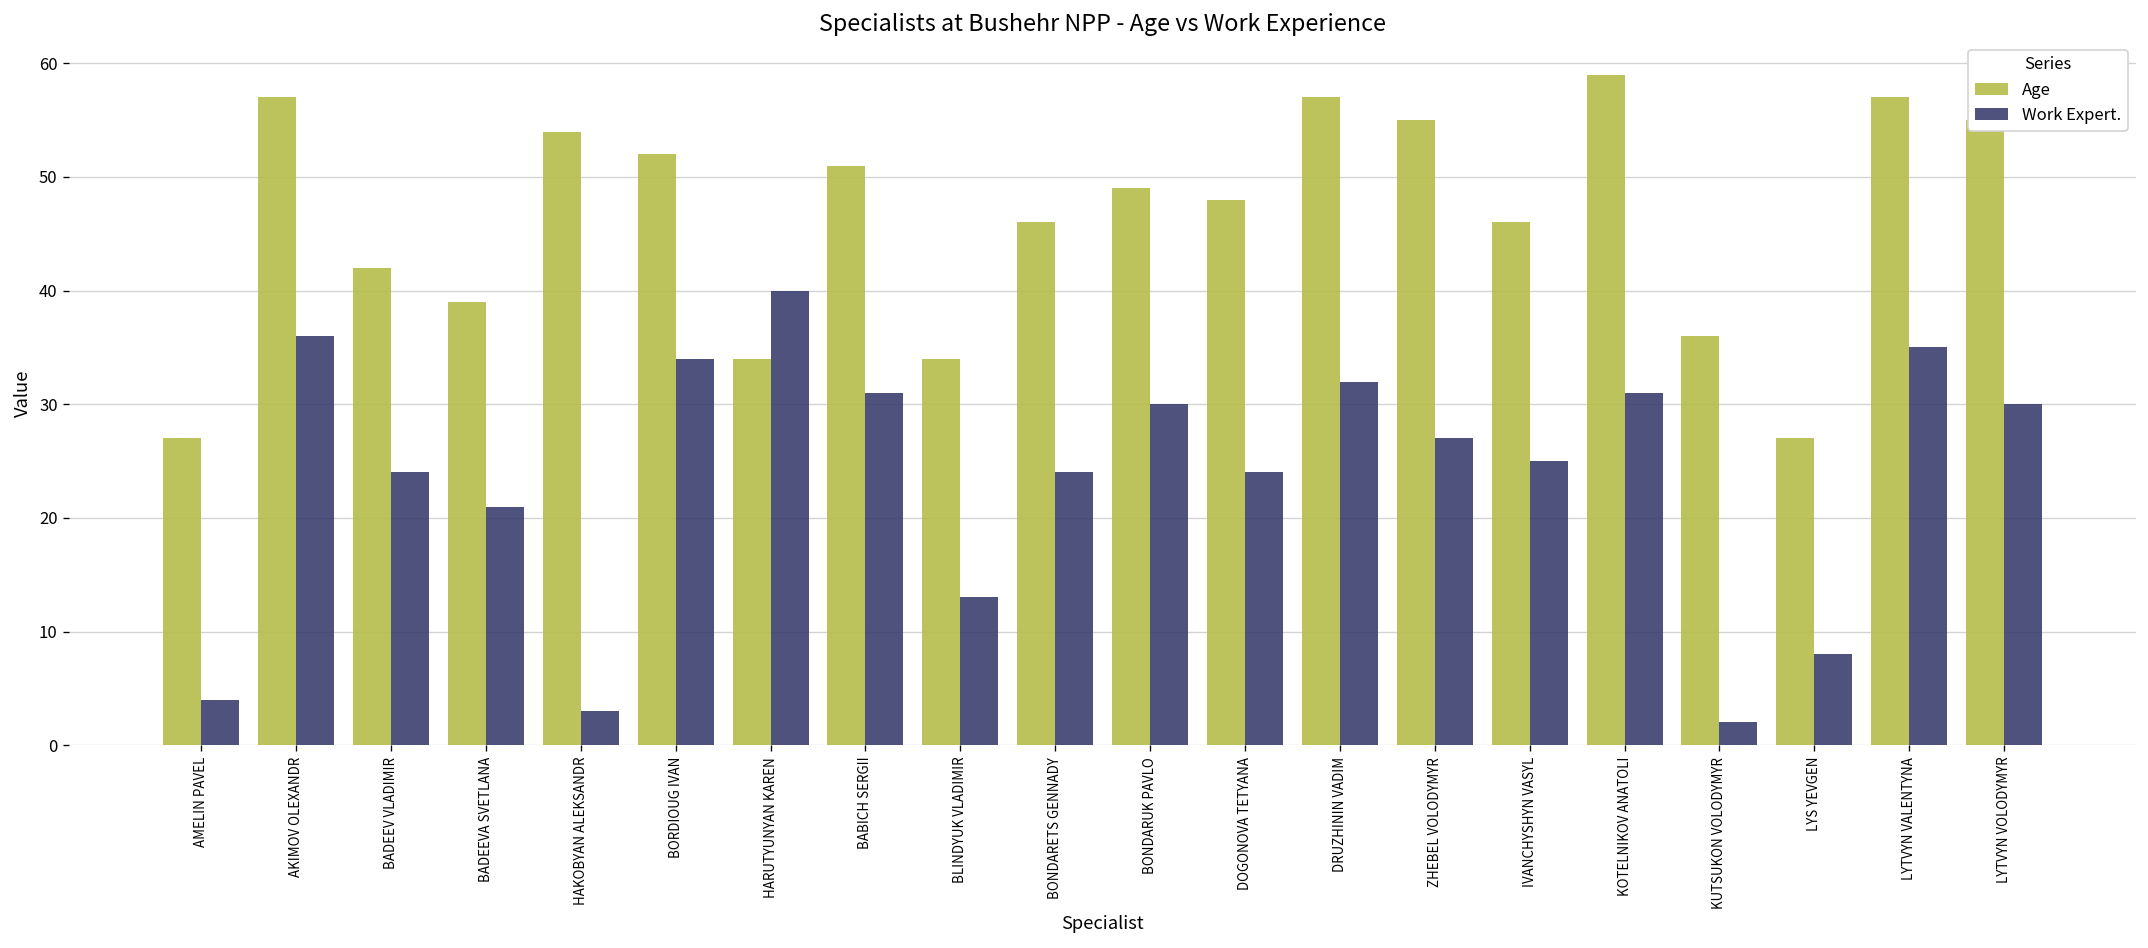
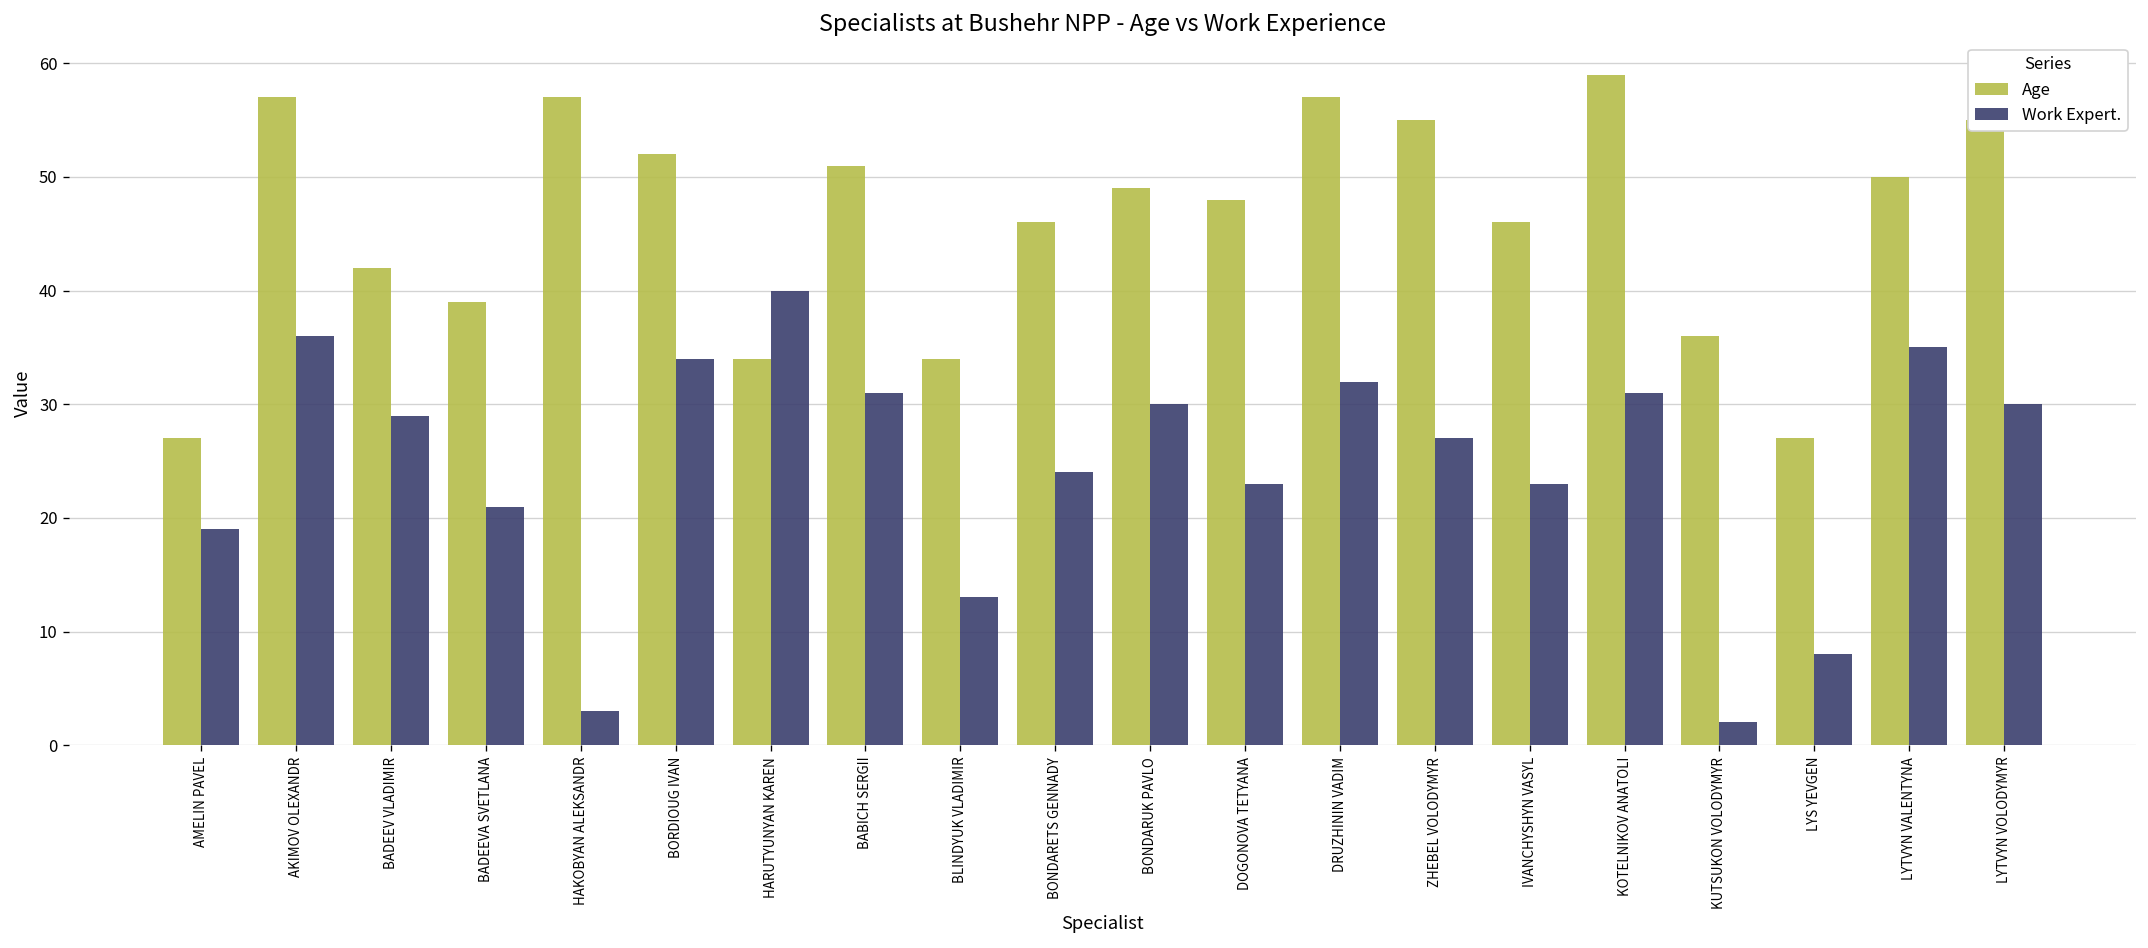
  {
    "Age": {
      "AMELIN PAVEL": 27,
      "AKIMOV OLEXANDR": 57,
      "BADEEV VLADIMIR": 42,
      "BADEEVA SVETLANA": 39,
-     "HAKOBYAN ALEKSANDR": 54,
+     "HAKOBYAN ALEKSANDR": 57,
      "BORDIOUG IVAN": 52,
      "HARUTYUNYAN KAREN": 34,
      "BABICH SERGII": 51,
      "BLINDYUK VLADIMIR": 34,
      "BONDARETS GENNADY": 46,
      "BONDARUK PAVLO": 49,
      "DOGONOVA TETYANA": 48,
      "DRUZHININ VADIM": 57,
      "ZHEBEL VOLODYMYR": 55,
      "IVANCHYSHYN VASYL": 46,
      "KOTELNIKOV ANATOLI": 59,
      "KUTSUKON VOLODYMYR": 36,
      "LYS YEVGEN": 27,
-     "LYTVYN VALENTYNA": 57
+     "LYTVYN VALENTYNA": 50
    },
    "Work Expert.": {
-     "AMELIN PAVEL": 4,
+     "AMELIN PAVEL": 19,
      "AKIMOV OLEXANDR": 36,
-     "BADEEV VLADIMIR": 24,
+     "BADEEV VLADIMIR": 29,
      "BADEEVA SVETLANA": 21,
      "HAKOBYAN ALEKSANDR": 3,
      "BORDIOUG IVAN": 34,
      "HARUTYUNYAN KAREN": 40,
      "BABICH SERGII": 31,
      "BLINDYUK VLADIMIR": 13,
      "BONDARETS GENNADY": 24,
      "BONDARUK PAVLO": 30,
-     "DOGONOVA TETYANA": 24,
+     "DOGONOVA TETYANA": 23,
      "DRUZHININ VADIM": 32,
      "ZHEBEL VOLODYMYR": 27,
-     "IVANCHYSHYN VASYL": 25,
+     "IVANCHYSHYN VASYL": 23,
      "KOTELNIKOV ANATOLI": 31,
      "KUTSUKON VOLODYMYR": 2,
      "LYS YEVGEN": 8,
      "LYTVYN VALENTYNA": 35,
      "LYTVYN VOLODYMYR": 30
    }
  }
